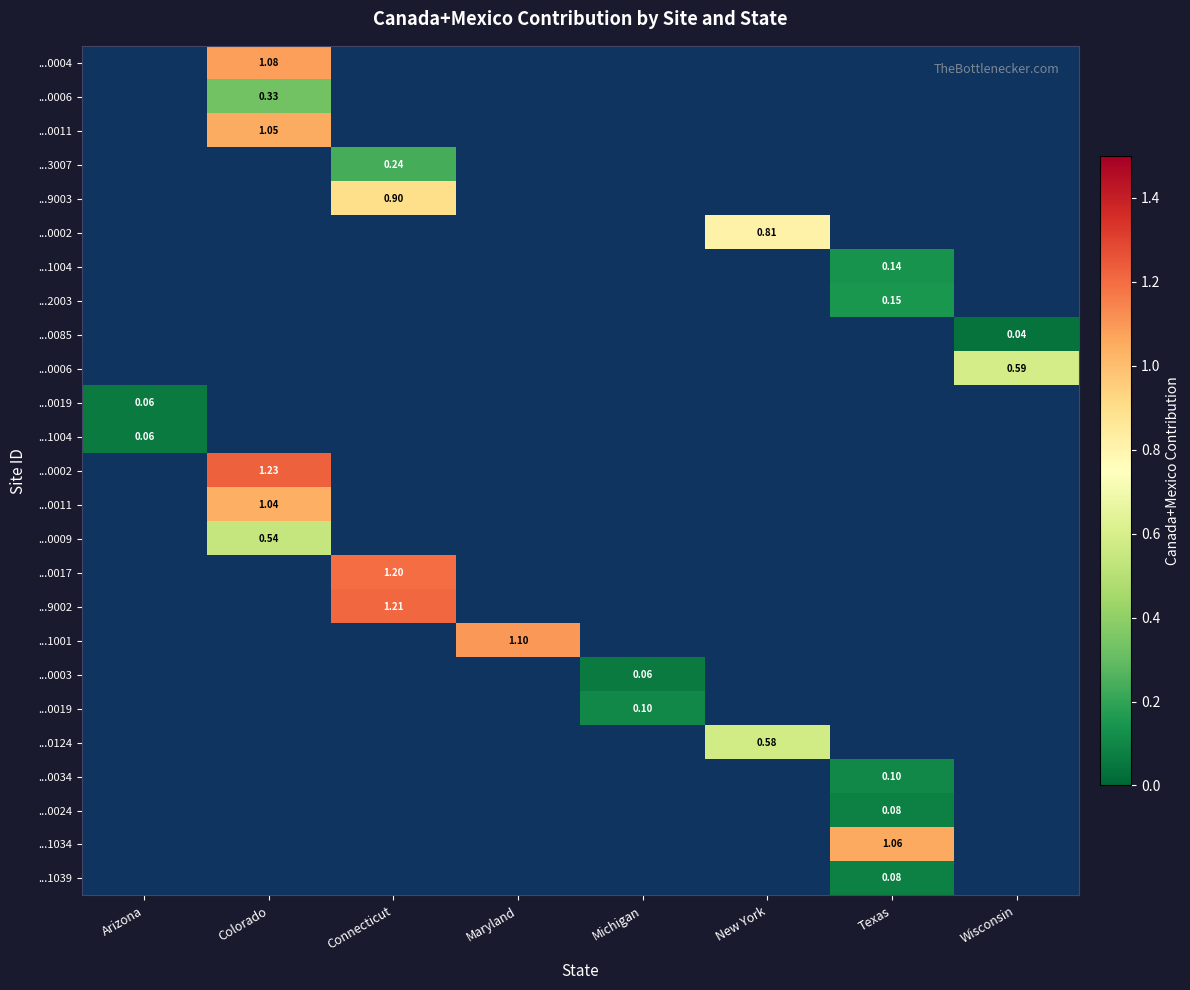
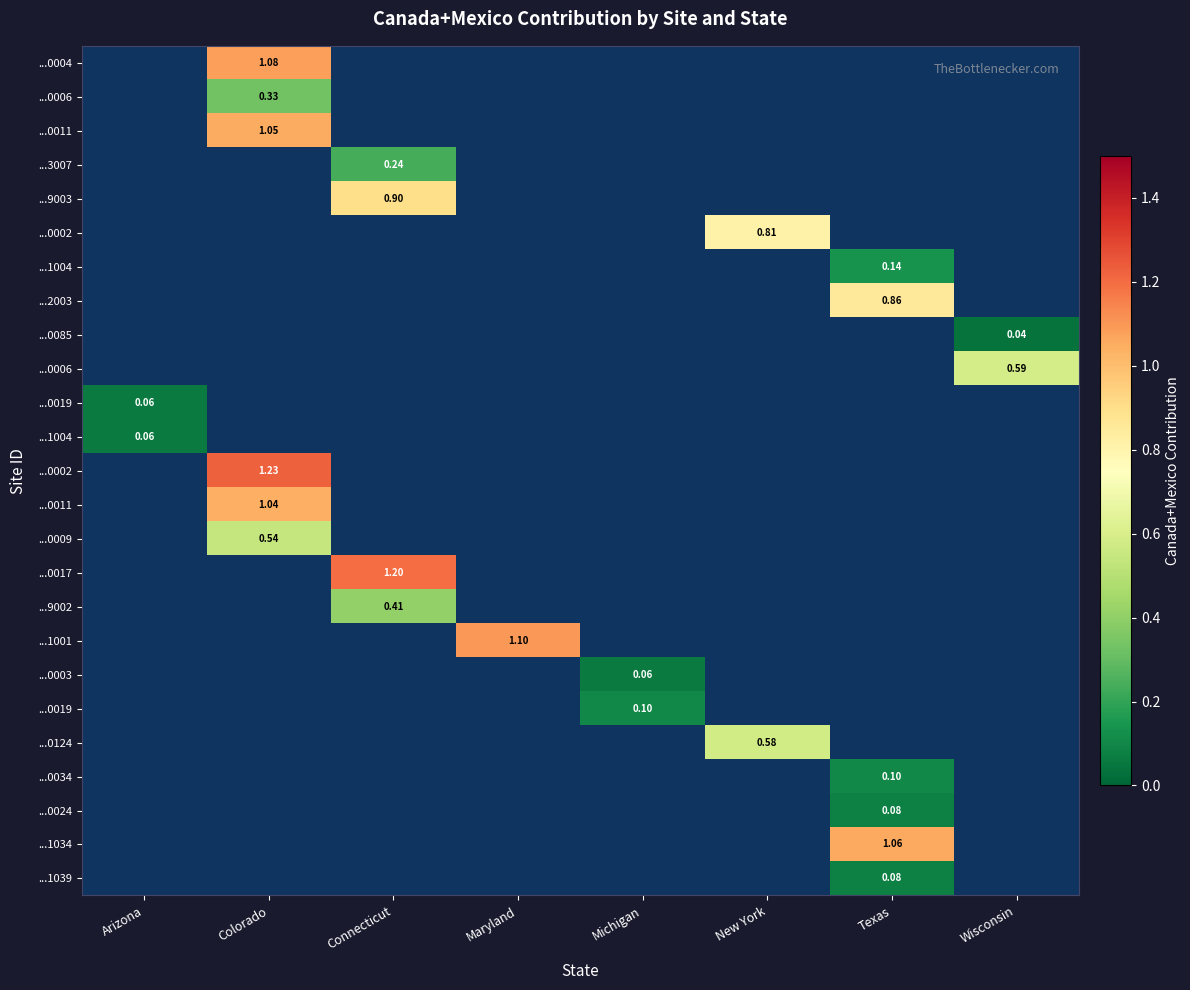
  {
    "...0004": {
      "Colorado": 1.08
    },
    "...0006": {
      "Colorado": 0.33,
      "Wisconsin": 0.59
    },
    "...3007": {
      "Connecticut": 0.24
    },
    "...9003": {
      "Connecticut": 0.90
    },
    "...0002": {
      "Colorado": 1.23,
      "New York": 0.81
    },
    "...1004": {
      "Arizona": 0.06,
      "Texas": 0.14
    },
    "...2003": {
-     "Texas": 0.15
+     "Texas": 0.86
    },
    "...0085": {
      "Wisconsin": 0.04
    },
    "...0019": {
      "Arizona": 0.06,
      "Michigan": 0.10
    },
    "...0009": {
      "Colorado": 0.54
    },
    "...0017": {
      "Connecticut": 1.20
    },
    "...9002": {
-     "Connecticut": 1.21
+     "Connecticut": 0.41
    },
    "...1001": {
      "Maryland": 1.10
    },
    "...0003": {
      "Michigan": 0.06
    },
    "...0124": {
      "New York": 0.58
    },
    "...0034": {
      "Texas": 0.10
    },
    "...0024": {
      "Texas": 0.08
    },
    "...1034": {
      "Texas": 1.06
    },
    "...1039": {
      "Texas": 0.08
    }
  }
